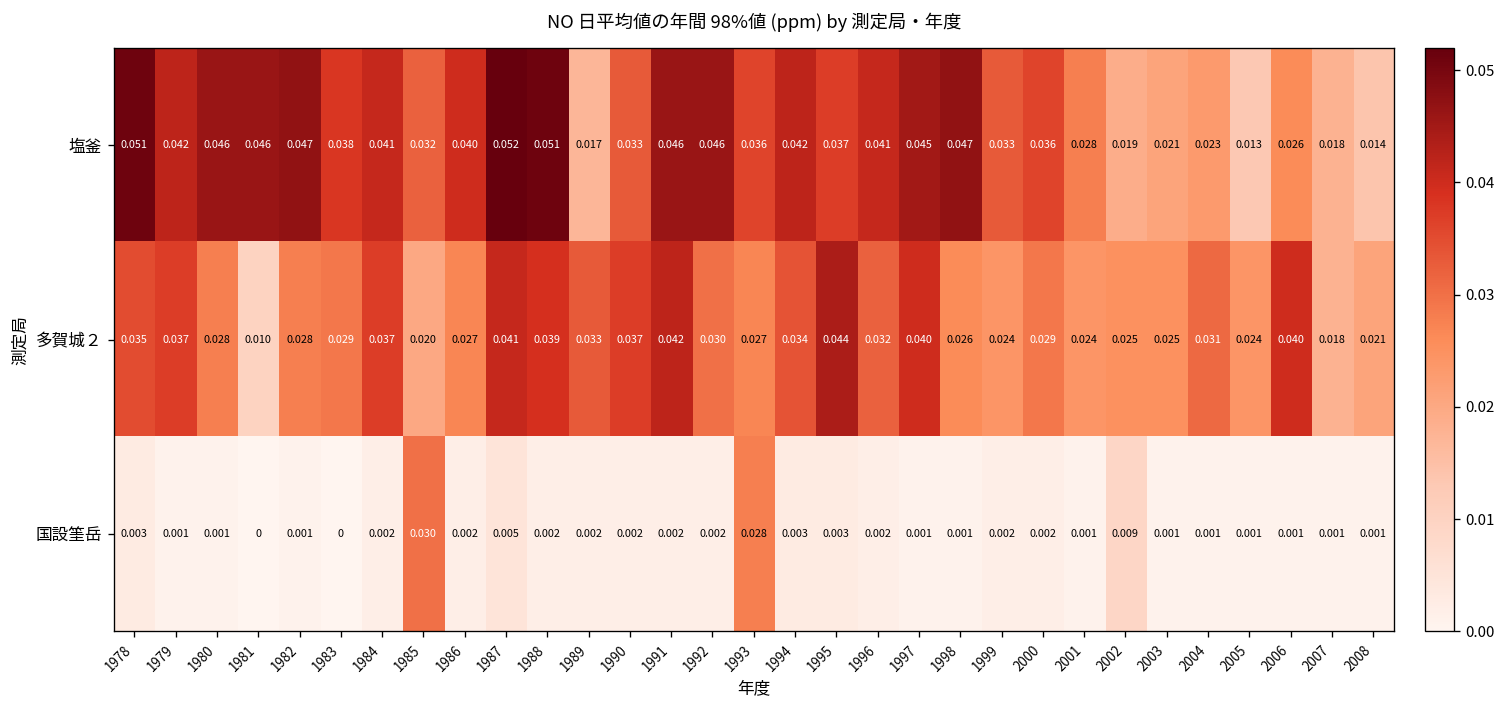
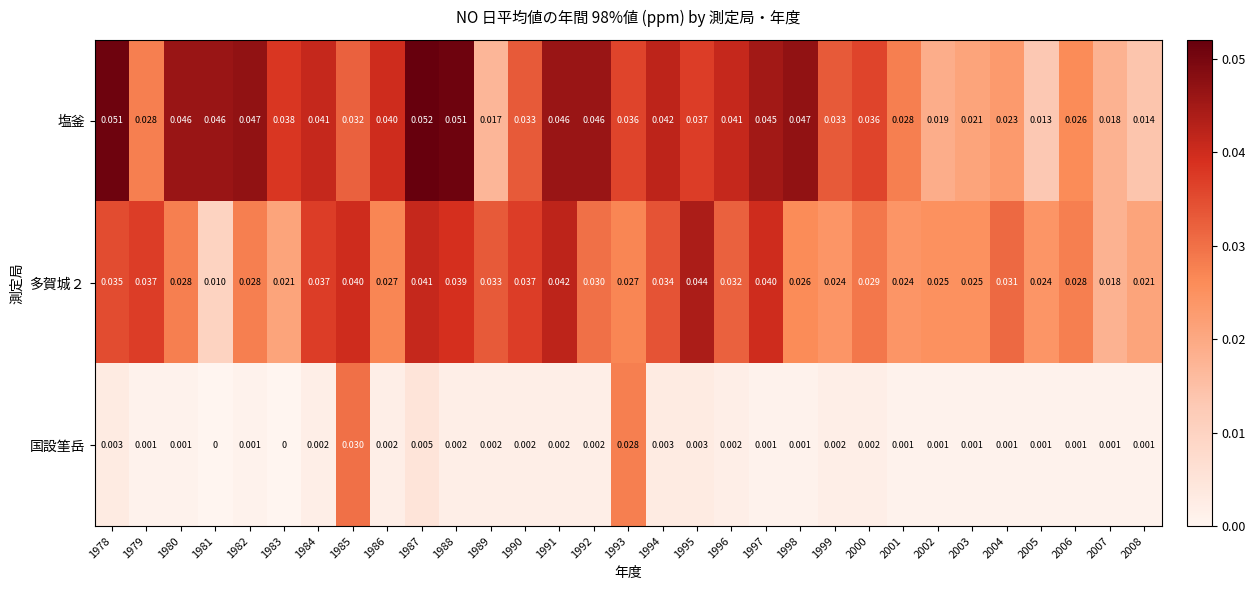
  {
    "塩釜": {
      "1978": 0.051,
-     "1979": 0.042,
+     "1979": 0.028,
      "1980": 0.046,
      "1981": 0.046,
      "1982": 0.047,
      "1983": 0.038,
      "1984": 0.041,
      "1985": 0.032,
      "1986": 0.040,
      "1987": 0.052,
      "1988": 0.051,
      "1989": 0.017,
      "1990": 0.033,
      "1991": 0.046,
      "1992": 0.046,
      "1993": 0.036,
      "1994": 0.042,
      "1995": 0.037,
      "1996": 0.041,
      "1997": 0.045,
      "1998": 0.047,
      "1999": 0.033,
      "2000": 0.036,
      "2001": 0.028,
      "2002": 0.019,
      "2003": 0.021,
      "2004": 0.023,
      "2005": 0.013,
      "2006": 0.026,
      "2007": 0.018,
      "2008": 0.014
    },
    "多賀城２": {
      "1978": 0.035,
      "1979": 0.037,
      "1980": 0.028,
      "1981": 0.010,
      "1982": 0.028,
-     "1983": 0.029,
+     "1983": 0.021,
      "1984": 0.037,
-     "1985": 0.020,
+     "1985": 0.040,
      "1986": 0.027,
      "1987": 0.041,
      "1988": 0.039,
      "1989": 0.033,
      "1990": 0.037,
      "1991": 0.042,
      "1992": 0.030,
      "1993": 0.027,
      "1994": 0.034,
      "1995": 0.044,
      "1996": 0.032,
      "1997": 0.040,
      "1998": 0.026,
      "1999": 0.024,
      "2000": 0.029,
      "2001": 0.024,
      "2002": 0.025,
      "2003": 0.025,
      "2004": 0.031,
      "2005": 0.024,
-     "2006": 0.040,
+     "2006": 0.028,
      "2007": 0.018,
      "2008": 0.021
    },
    "国設筀岳": {
      "1978": 0.003,
      "1979": 0.001,
      "1980": 0.001,
      "1981": 0,
      "1982": 0.001,
      "1983": 0,
      "1984": 0.002,
      "1985": 0.030,
      "1986": 0.002,
      "1987": 0.005,
      "1988": 0.002,
      "1989": 0.002,
      "1990": 0.002,
      "1991": 0.002,
      "1992": 0.002,
      "1993": 0.028,
      "1994": 0.003,
      "1995": 0.003,
      "1996": 0.002,
      "1997": 0.001,
      "1998": 0.001,
      "1999": 0.002,
      "2000": 0.002,
      "2001": 0.001,
-     "2002": 0.009,
+     "2002": 0.001,
      "2003": 0.001,
      "2004": 0.001,
      "2005": 0.001,
      "2006": 0.001,
      "2007": 0.001,
      "2008": 0.001
    }
  }
